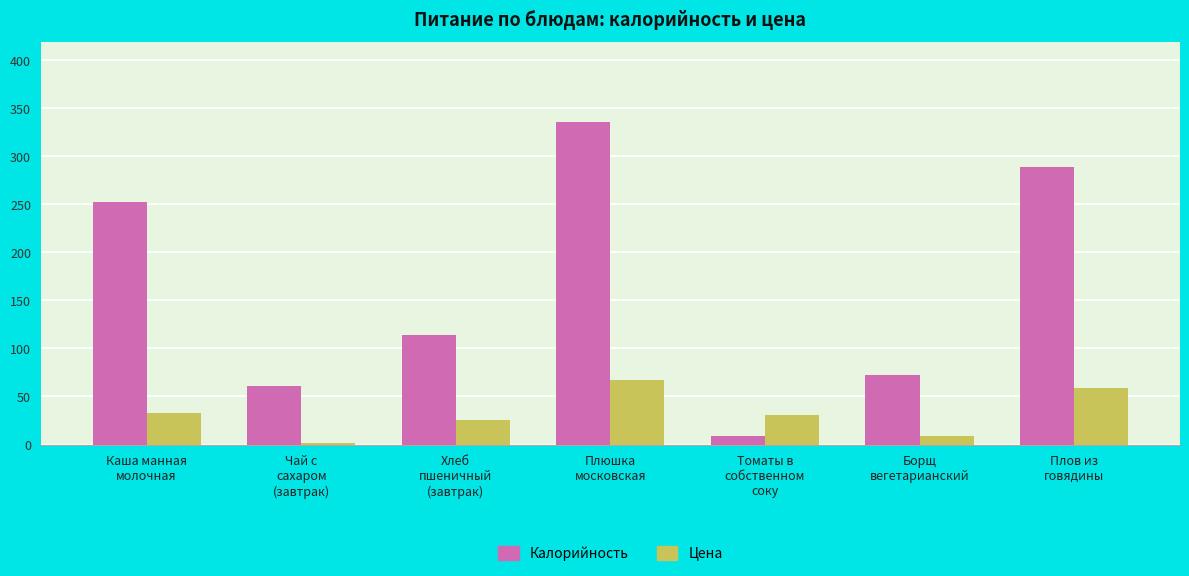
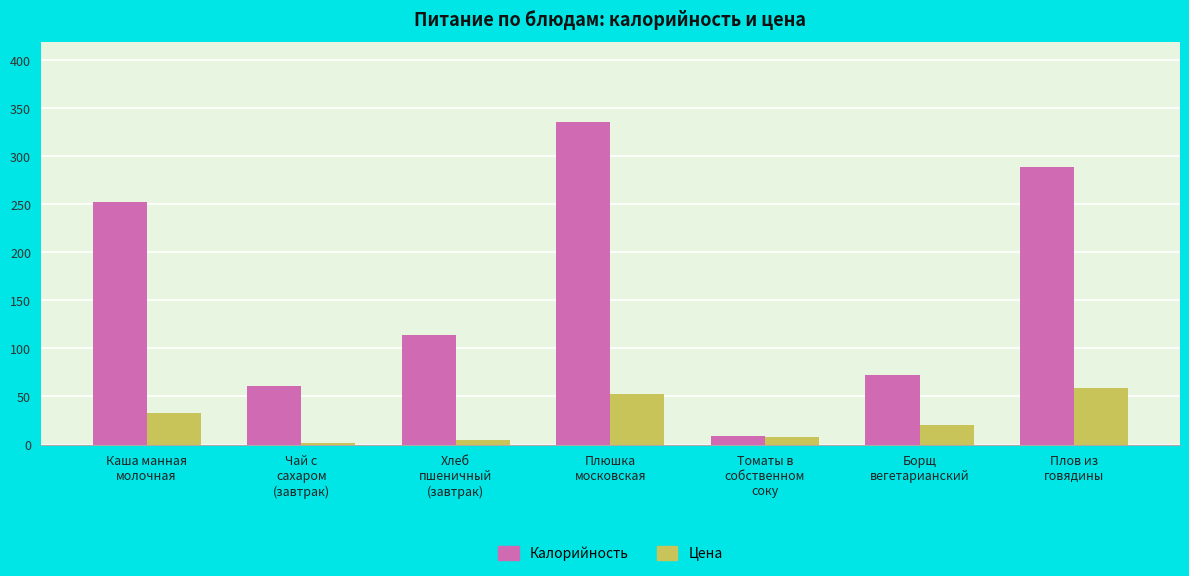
  {
    "Калорийность": {
      "Каша манная молочная": 250,
      "Чай с сахаром (завтрак)": 60,
      "Хлеб пшеничный (завтрак)": 110,
      "Плюшка московская": 340,
      "Томаты в собственном соку": 10,
      "Борщ вегетарианский": 70,
      "Плов из говядины": 290
    },
    "Цена": {
      "Каша манная молочная": 30,
-     "Хлеб пшеничный (завтрак)": 30,
-     "Плюшка московская": 70,
-     "Томаты в собственном соку": 30,
-     "Борщ вегетарианский": 10,
+     "Хлеб пшеничный (завтрак)": 10,
+     "Плюшка московская": 50,
+     "Томаты в собственном соку": 10,
+     "Борщ вегетарианский": 20,
      "Плов из говядины": 60
    }
  }
